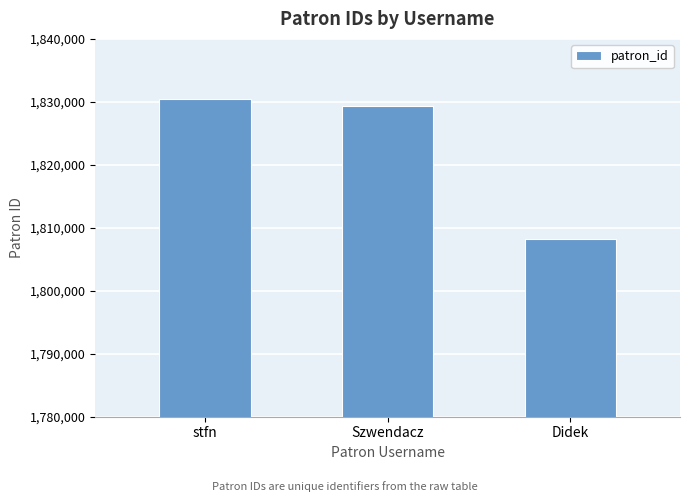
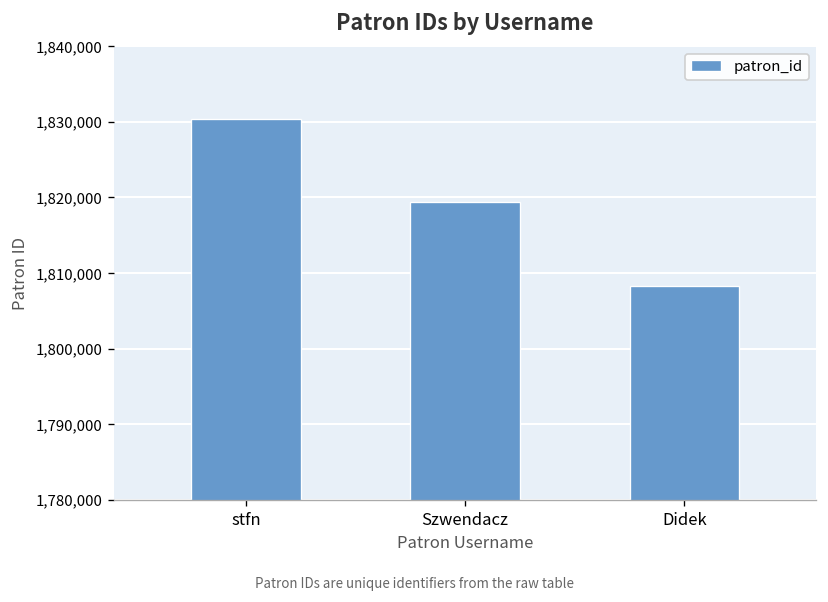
  {
    "stfn": "1,830,000",
-   "Szwendacz": "1,829,000",
+   "Szwendacz": "1,819,000",
    "Didek": "1,808,000"
  }
